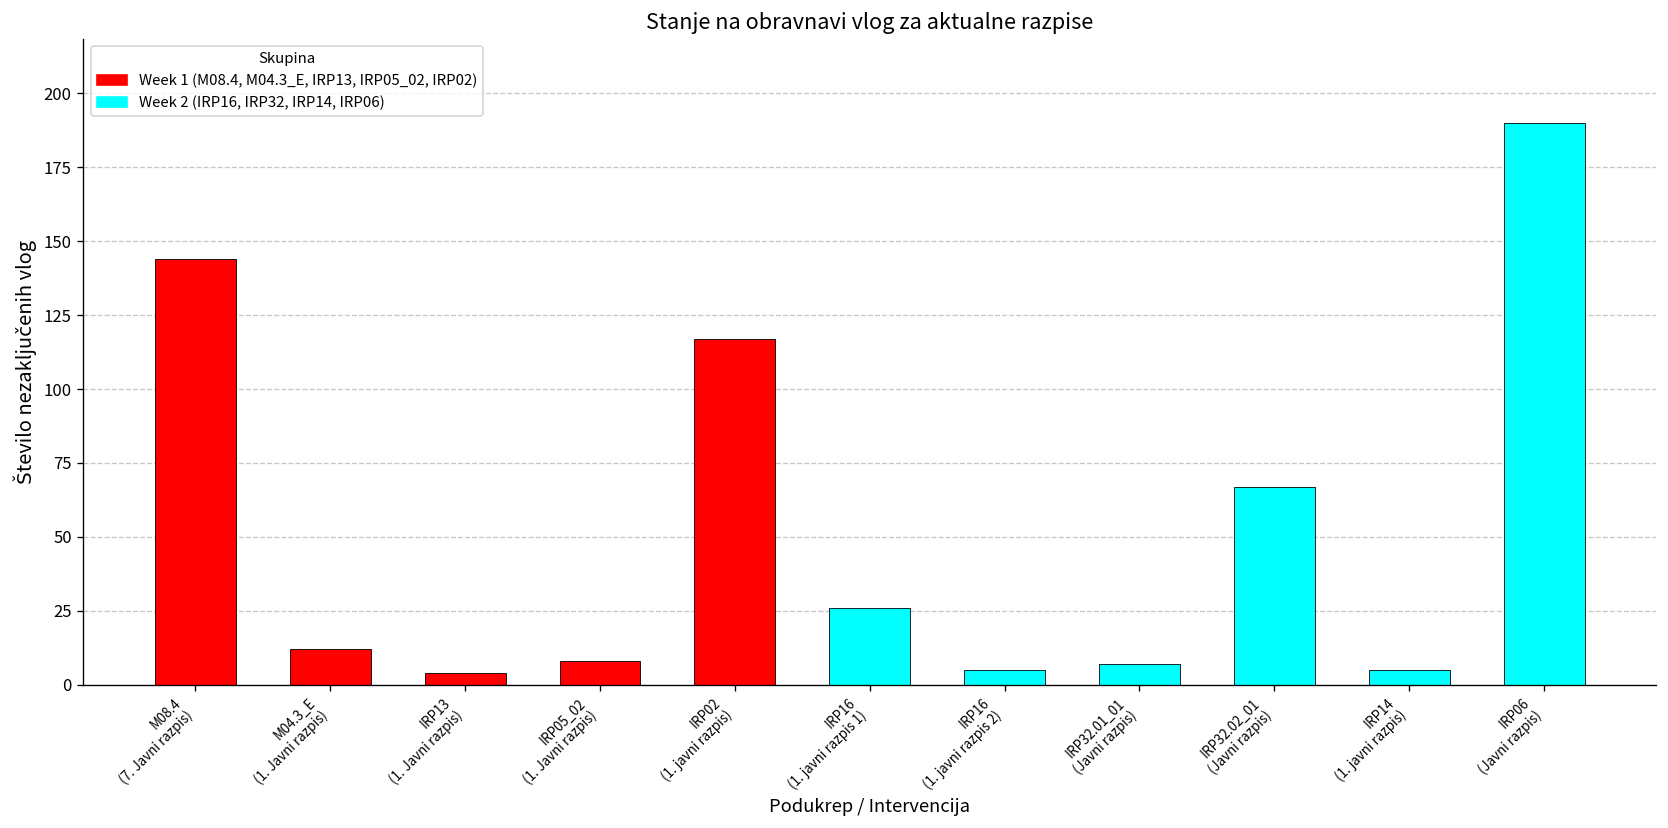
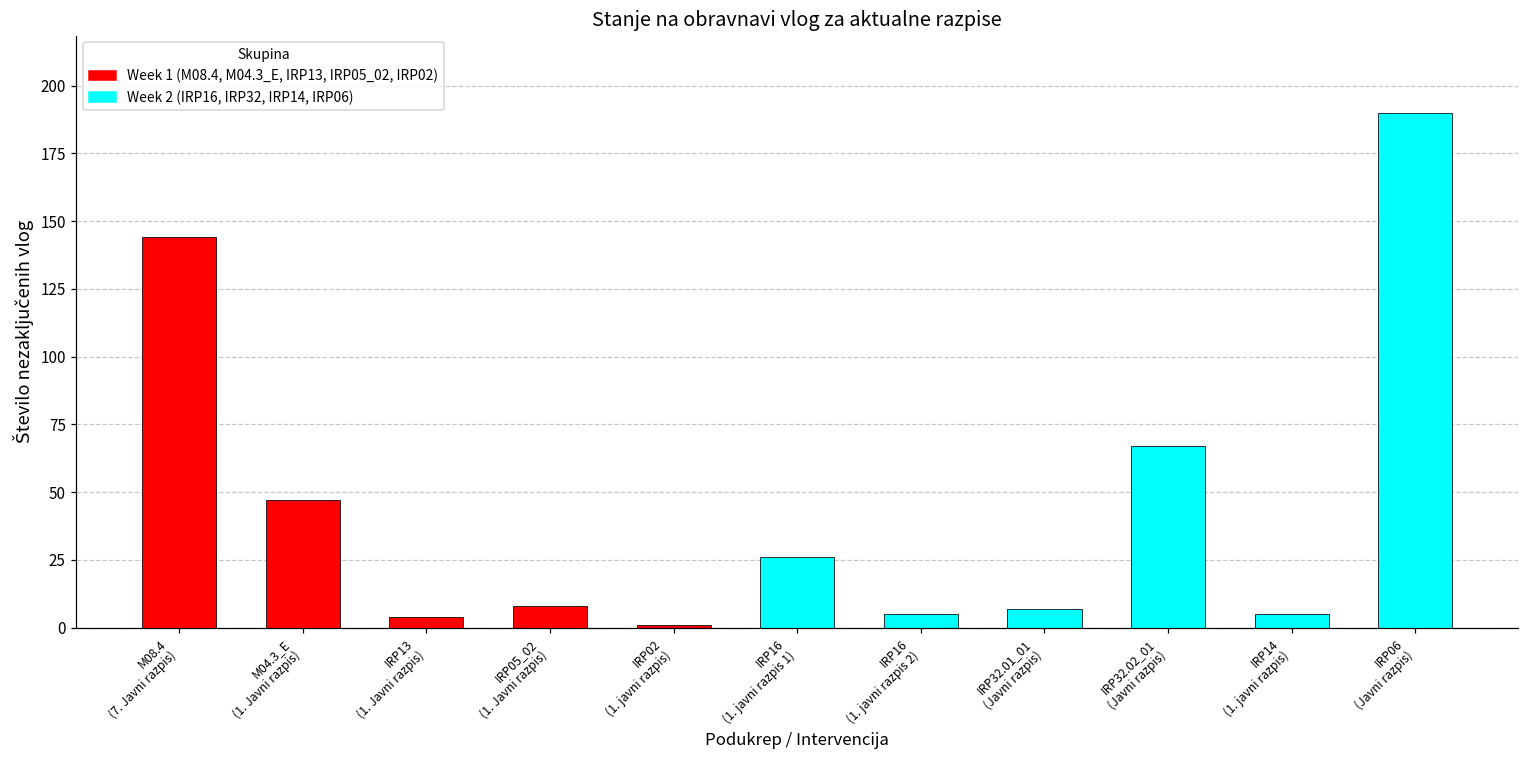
  {
    "M08.4 (7. Javni razpis)": 144,
-   "M04.3_E (1. Javni razpis)": 12,
+   "M04.3_E (1. Javni razpis)": 47,
    "IRP13 (1. Javni razpis)": 4,
    "IRP05_02 (1. Javni razpis)": 8,
-   "IRP02 (1. javni razpis)": 117,
+   "IRP02 (1. javni razpis)": 1,
    "IRP16 (1. javni razpis 1)": 26,
    "IRP16 (1. javni razpis 2)": 5,
    "IRP32.01_01 (Javni razpis)": 7,
    "IRP32.02_01 (Javni razpis)": 67,
    "IRP14 (1. javni razpis)": 5,
    "IRP06 (Javni razpis)": 190
  }
